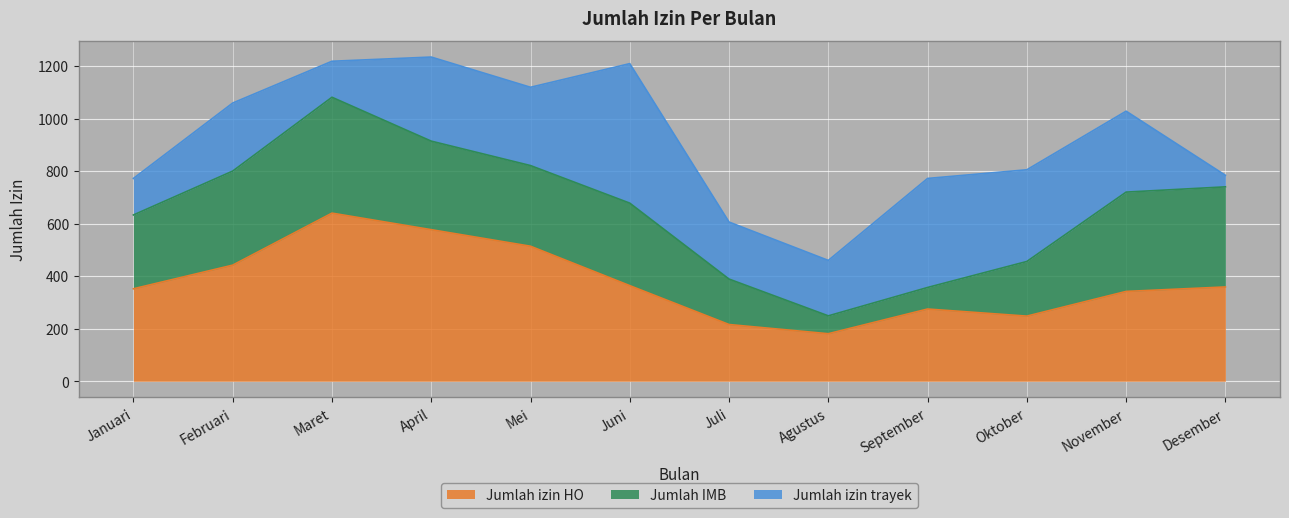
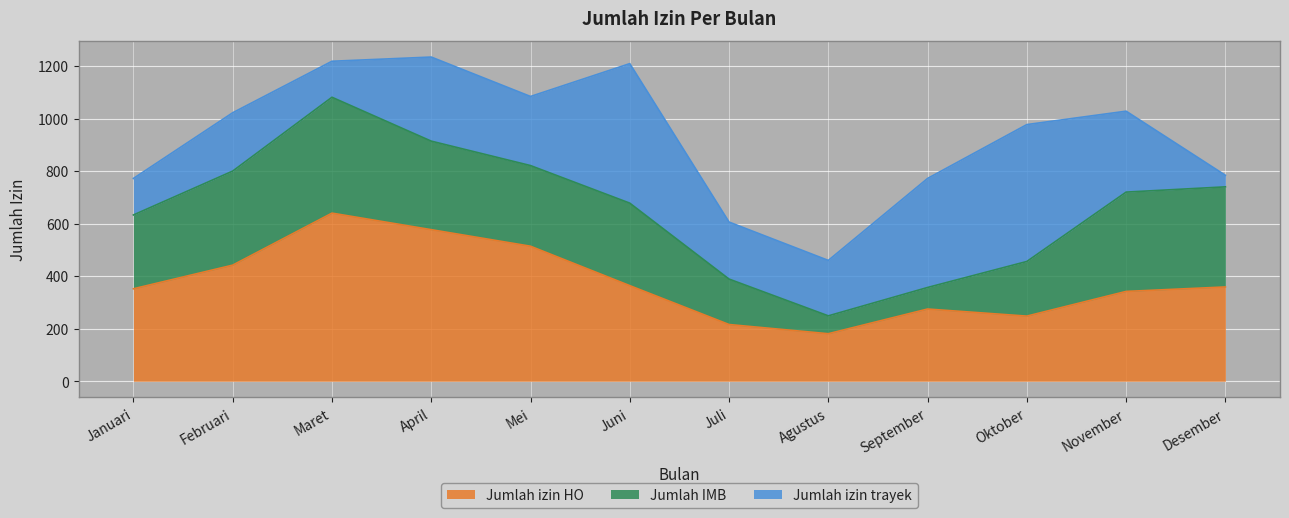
  {
    "Jumlah izin HO": {
      "Januari": 350,
      "Februari": 440,
      "Maret": 640,
      "April": 580,
      "Mei": 510,
      "Juni": 360,
      "Juli": 220,
      "Agustus": 180,
      "September": 280,
      "Oktober": 250,
      "November": 340,
      "Desember": 360
    },
    "Jumlah IMB": {
      "Januari": 280,
      "Februari": 360,
      "Maret": 440,
      "April": 340,
      "Mei": 310,
      "Juni": 310,
      "Juli": 170,
      "Agustus": 70,
      "September": 80,
      "Oktober": 210,
      "November": 380,
      "Desember": 380
    },
    "Jumlah izin trayek": {
      "Januari": 140,
-     "Februari": 260,
+     "Februari": 220,
      "Maret": 140,
      "April": 320,
-     "Mei": 300,
+     "Mei": 260,
      "Juni": 530,
      "Juli": 220,
      "Agustus": 210,
      "September": 420,
-     "Oktober": 350,
+     "Oktober": 520,
      "November": 310,
      "Desember": 40
    }
  }
